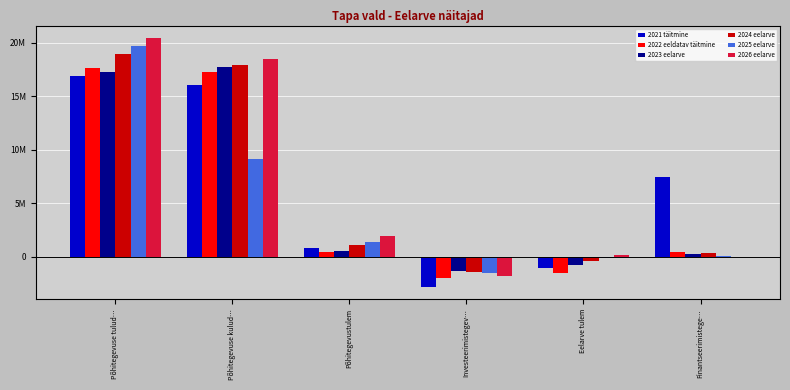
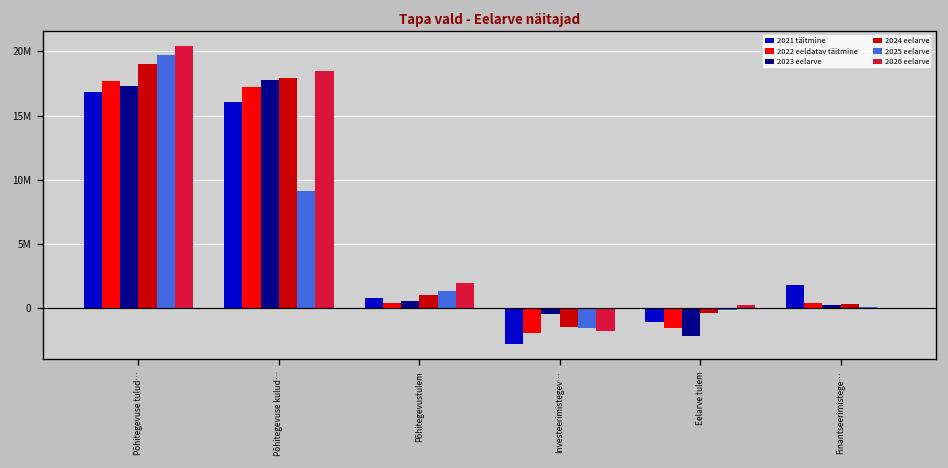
  {
    "2021 täitmine": {
      "Põhitegevuse tulud…": 16900000,
      "Põhitegevuse kulud…": 16100000,
      "Põhitegevustulem": 800000,
      "Investeerimistegev…": -2800000,
      "Eelarve tulem": -1000000,
-     "Finantseerimistege…": 7400000
+     "Finantseerimistege…": 1800000
    },
    "2023 eelarve": {
      "Põhitegevuse tulud…": 17300000,
      "Põhitegevuse kulud…": 17800000,
      "Põhitegevustulem": 600000,
-     "Investeerimistegev…": -1300000,
-     "Eelarve tulem": -700000,
+     "Investeerimistegev…": -500000,
+     "Eelarve tulem": -2200000,
      "Finantseerimistege…": 300000
    },
    "2025 eelarve": {
      "Põhitegevuse tulud…": 19700000,
      "Põhitegevuse kulud…": 9100000,
      "Põhitegevustulem": 1400000,
      "Investeerimistegev…": -1500000
    },
    "2026 eelarve": {
      "Põhitegevuse tulud…": 20400000,
      "Põhitegevuse kulud…": 18500000,
      "Põhitegevustulem": 2000000,
      "Investeerimistegev…": -1700000
    }
  }
